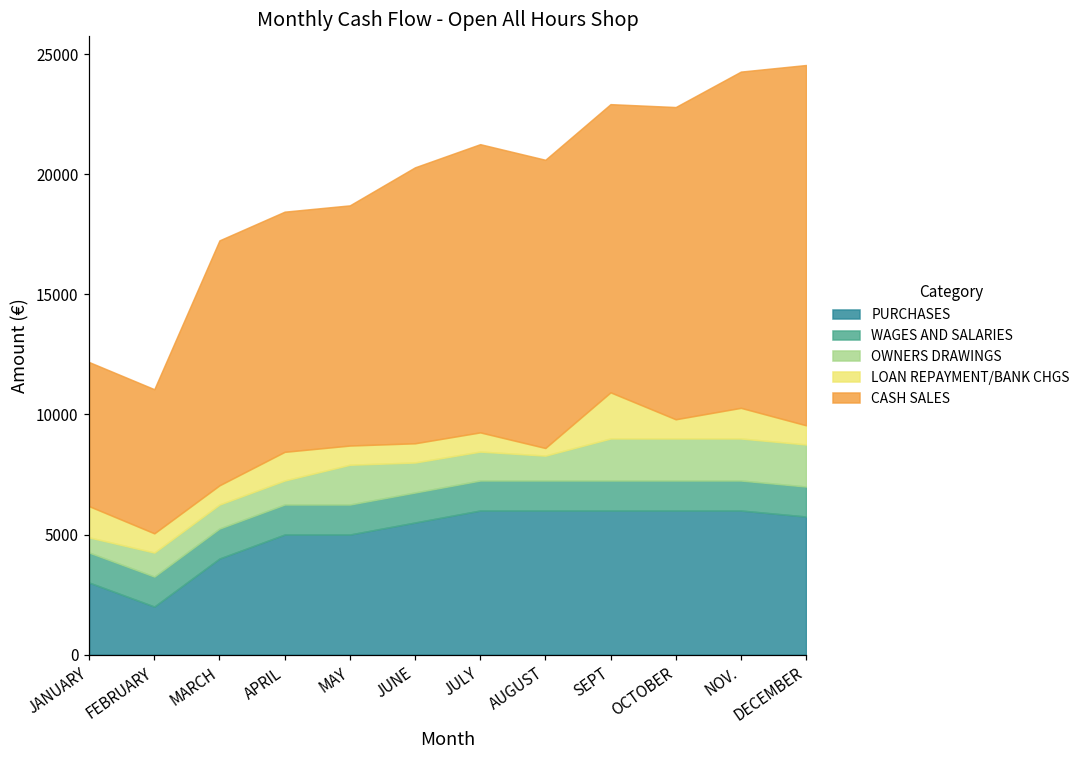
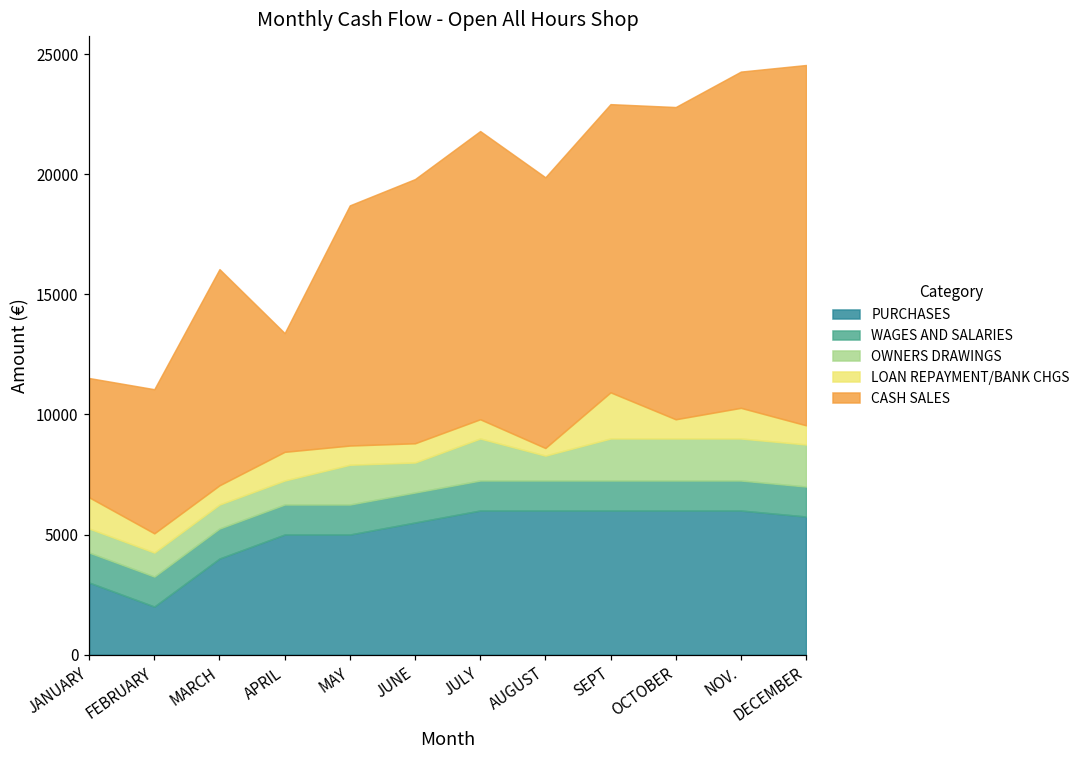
  {
    "OWNERS DRAWINGS": {
-     "JANUARY": 600,
+     "JANUARY": 1000,
      "FEBRUARY": 1000,
      "MARCH": 1000,
      "APRIL": 1000,
      "MAY": 1700,
      "JUNE": 1300,
-     "JULY": 1200,
+     "JULY": 1800,
      "AUGUST": 1000,
      "SEPT": 1800,
      "OCTOBER": 1800,
      "NOV.": 1800,
      "DECEMBER": 1800
    },
    "LOAN REPAYMENT/BANK CHGS": {
      "JANUARY": 1300,
      "FEBRUARY": 800,
      "MARCH": 800,
      "APRIL": 1200,
      "MAY": 800,
      "JUNE": 800,
      "JULY": 800,
      "AUGUST": 300,
      "SEPT": 1900,
      "OCTOBER": 800,
      "NOV.": 1300,
      "DECEMBER": 800
    },
    "CASH SALES": {
-     "JANUARY": 6000,
+     "JANUARY": 5000,
      "FEBRUARY": 6000,
-     "MARCH": 10200,
-     "APRIL": 10000,
+     "MARCH": 9000,
+     "APRIL": 4900,
      "MAY": 10000,
-     "JUNE": 11500,
+     "JUNE": 11000,
      "JULY": 12000,
-     "AUGUST": 12000,
+     "AUGUST": 11300,
      "SEPT": 12000,
      "OCTOBER": 13000,
      "NOV.": 14000,
      "DECEMBER": 15000
    }
  }
